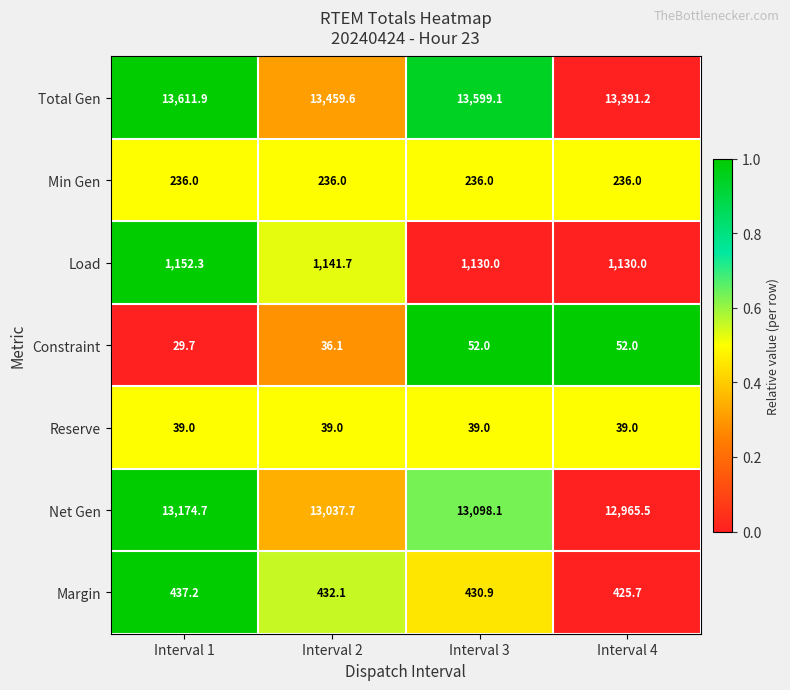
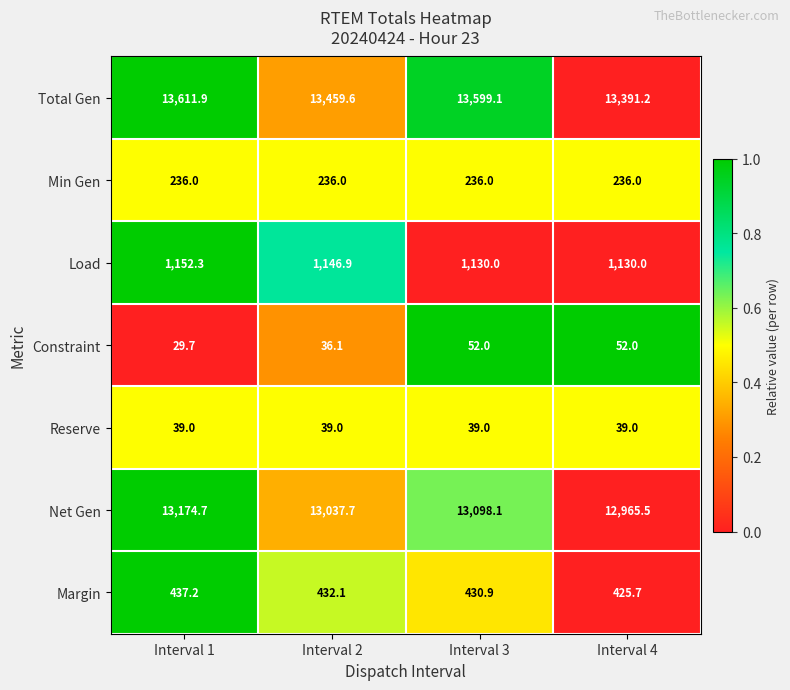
  {
    "Total Gen": {
      "Interval 1": "13,611.9",
      "Interval 2": "13,459.6",
      "Interval 3": "13,599.1",
      "Interval 4": "13,391.2"
    },
    "Min Gen": {
      "Interval 1": "236.0",
      "Interval 2": "236.0",
      "Interval 3": "236.0",
      "Interval 4": "236.0"
    },
    "Load": {
      "Interval 1": "1,152.3",
-     "Interval 2": "1,141.7",
+     "Interval 2": "1,146.9",
      "Interval 3": "1,130.0",
      "Interval 4": "1,130.0"
    },
    "Constraint": {
      "Interval 1": "29.7",
      "Interval 2": "36.1",
      "Interval 3": "52.0",
      "Interval 4": "52.0"
    },
    "Reserve": {
      "Interval 1": "39.0",
      "Interval 2": "39.0",
      "Interval 3": "39.0",
      "Interval 4": "39.0"
    },
    "Net Gen": {
      "Interval 1": "13,174.7",
      "Interval 2": "13,037.7",
      "Interval 3": "13,098.1",
      "Interval 4": "12,965.5"
    },
    "Margin": {
      "Interval 1": "437.2",
      "Interval 2": "432.1",
      "Interval 3": "430.9",
      "Interval 4": "425.7"
    }
  }
